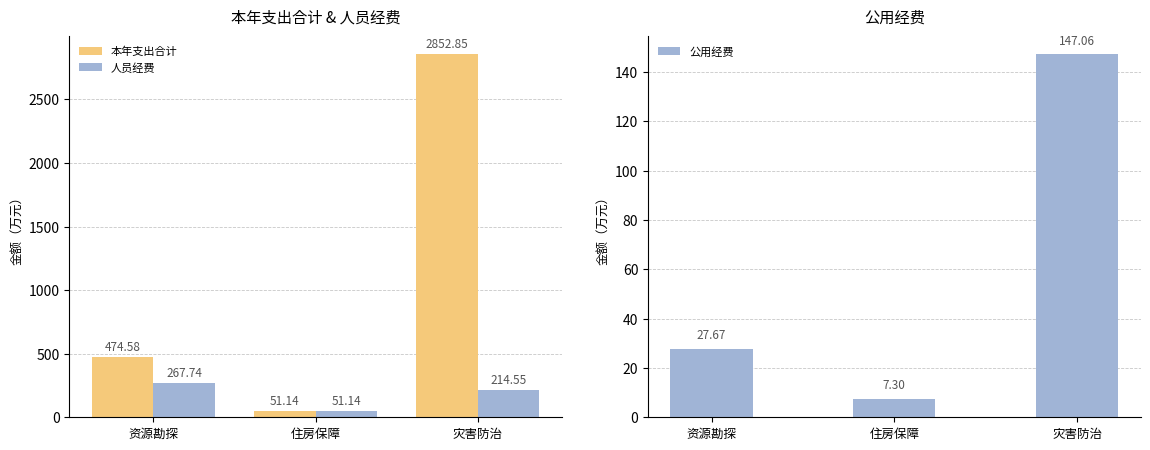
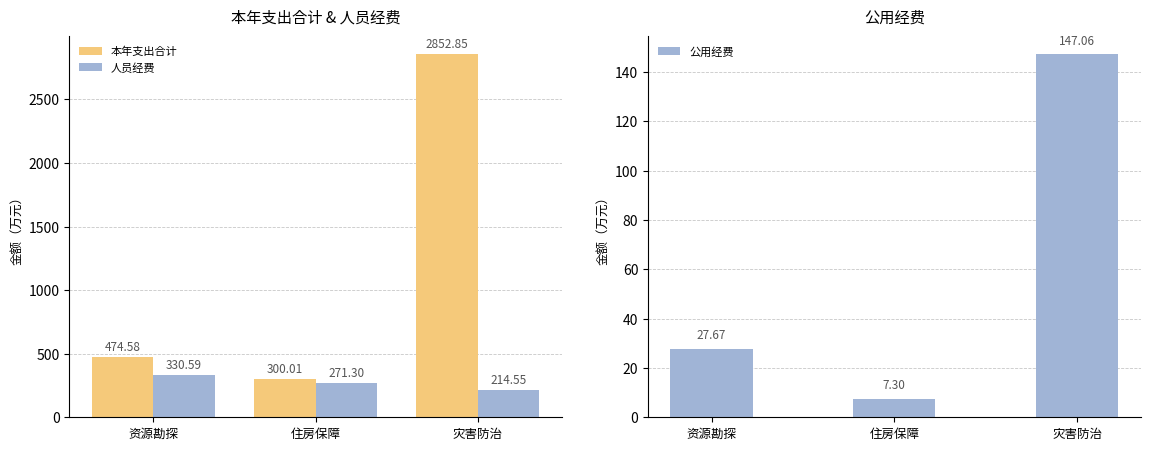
  {
    "本年支出合计 & 人员经费": {
      "本年支出合计": {
        "资源勘探": 474.58,
-       "住房保障": 51.14,
+       "住房保障": 300.01,
        "灾害防治": 2852.85
      },
      "人员经费": {
-       "资源勘探": 267.74,
-       "住房保障": 51.14,
+       "资源勘探": 330.59,
+       "住房保障": 271.30,
        "灾害防治": 214.55
      }
    },
    "公用经费": {
      "资源勘探": 27.67,
      "住房保障": 7.30,
      "灾害防治": 147.06
    }
  }
